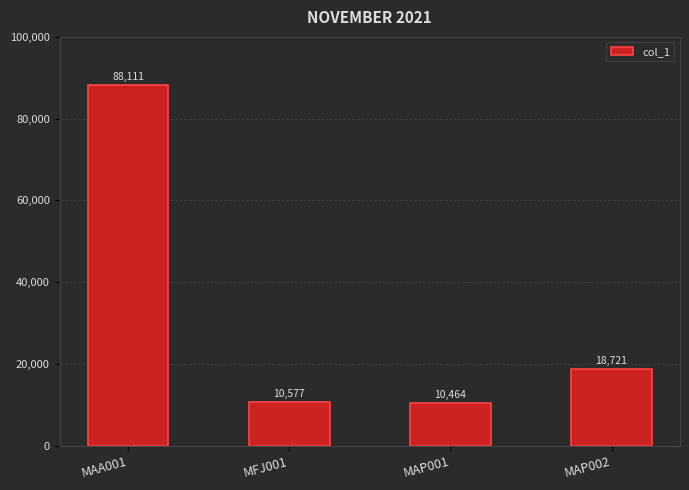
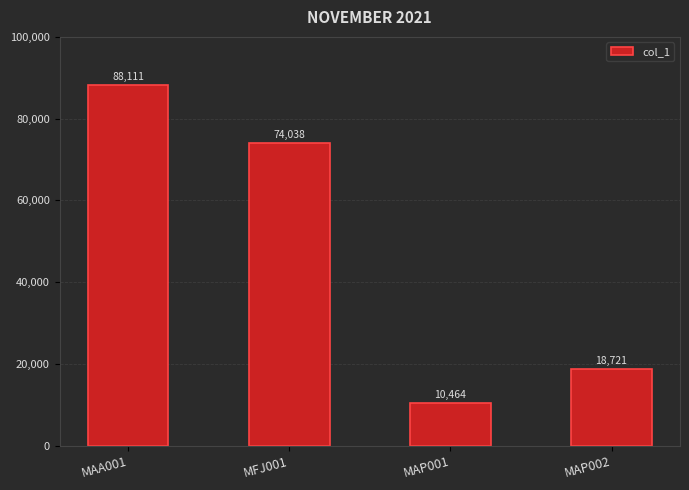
  {
    "MAA001": "88,111",
-   "MFJ001": "10,577",
+   "MFJ001": "74,038",
    "MAP001": "10,464",
    "MAP002": "18,721"
  }
